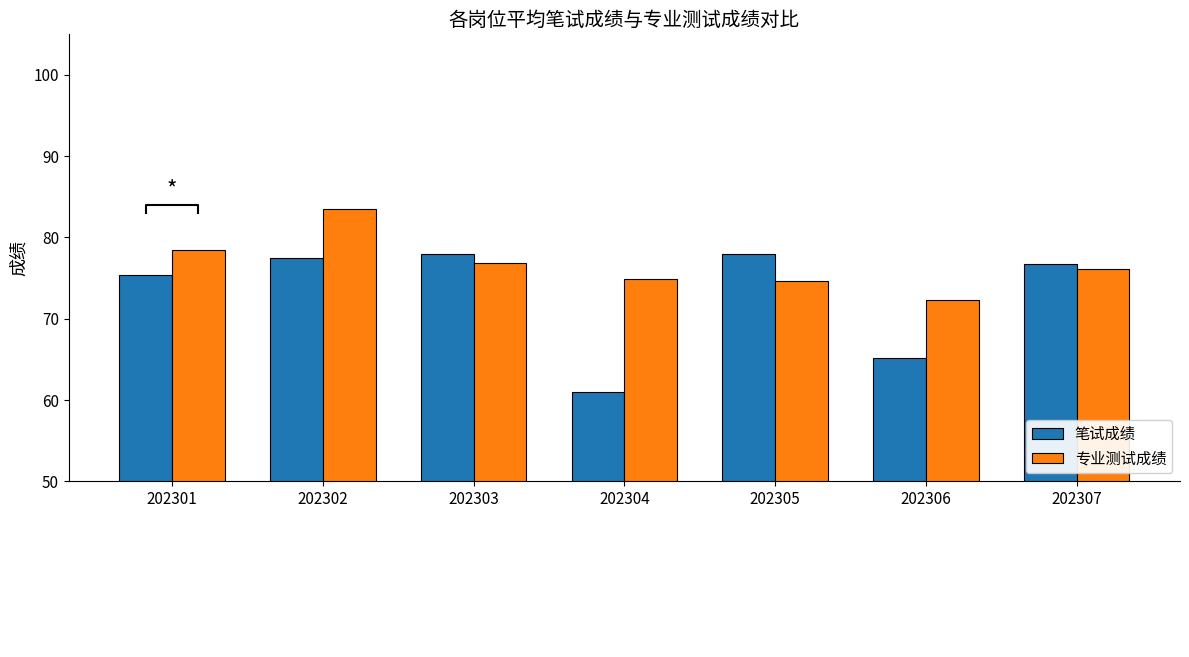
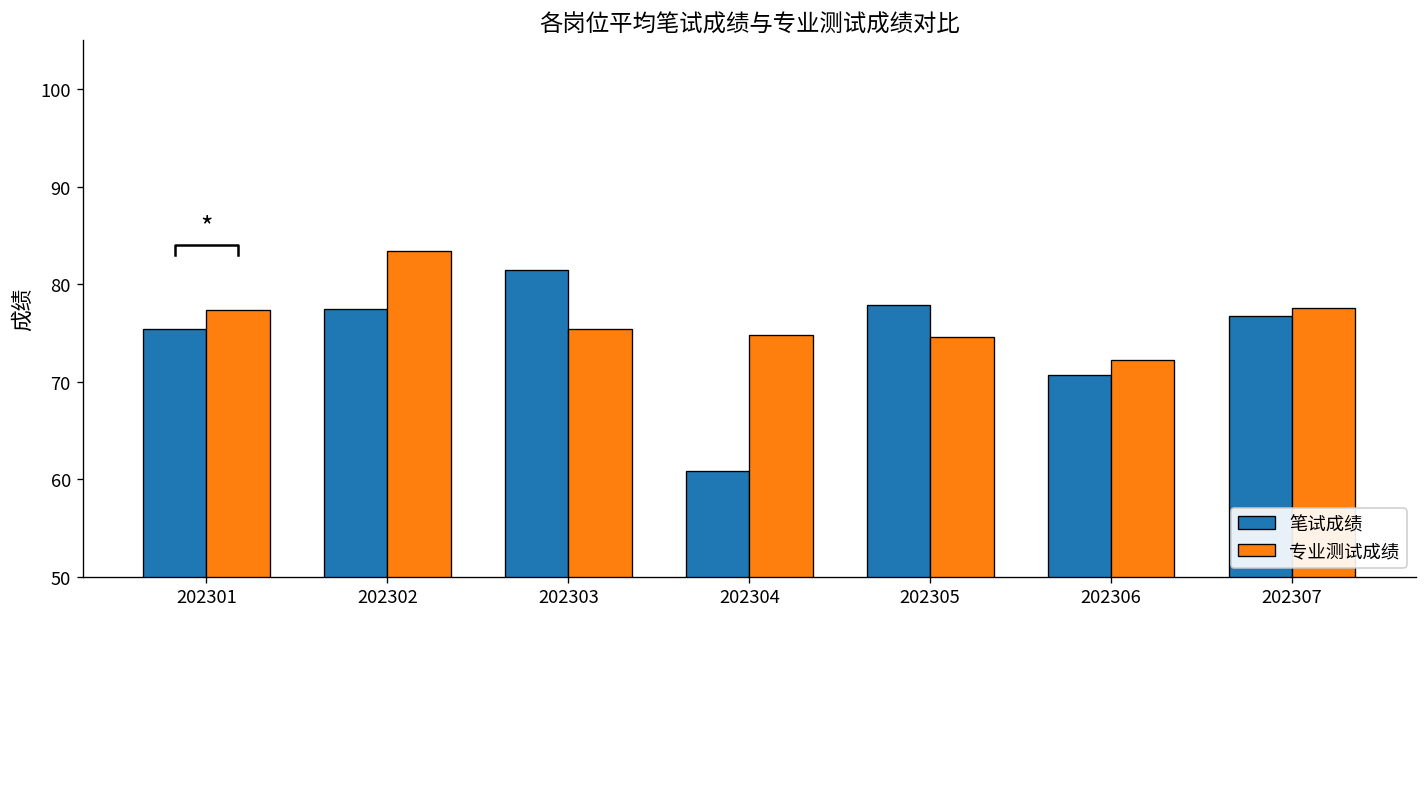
  {
    "笔试成绩": {
      "202301": 75,
      "202302": 78,
-     "202303": 78,
+     "202303": 82,
      "202304": 61,
      "202305": 78,
-     "202306": 65,
+     "202306": 71,
      "202307": 77
    },
    "专业测试成绩": {
-     "202301": 78,
+     "202301": 77,
      "202302": 83,
-     "202303": 77,
+     "202303": 75,
      "202304": 75,
      "202305": 75,
      "202306": 72,
-     "202307": 76
+     "202307": 78
    }
  }
